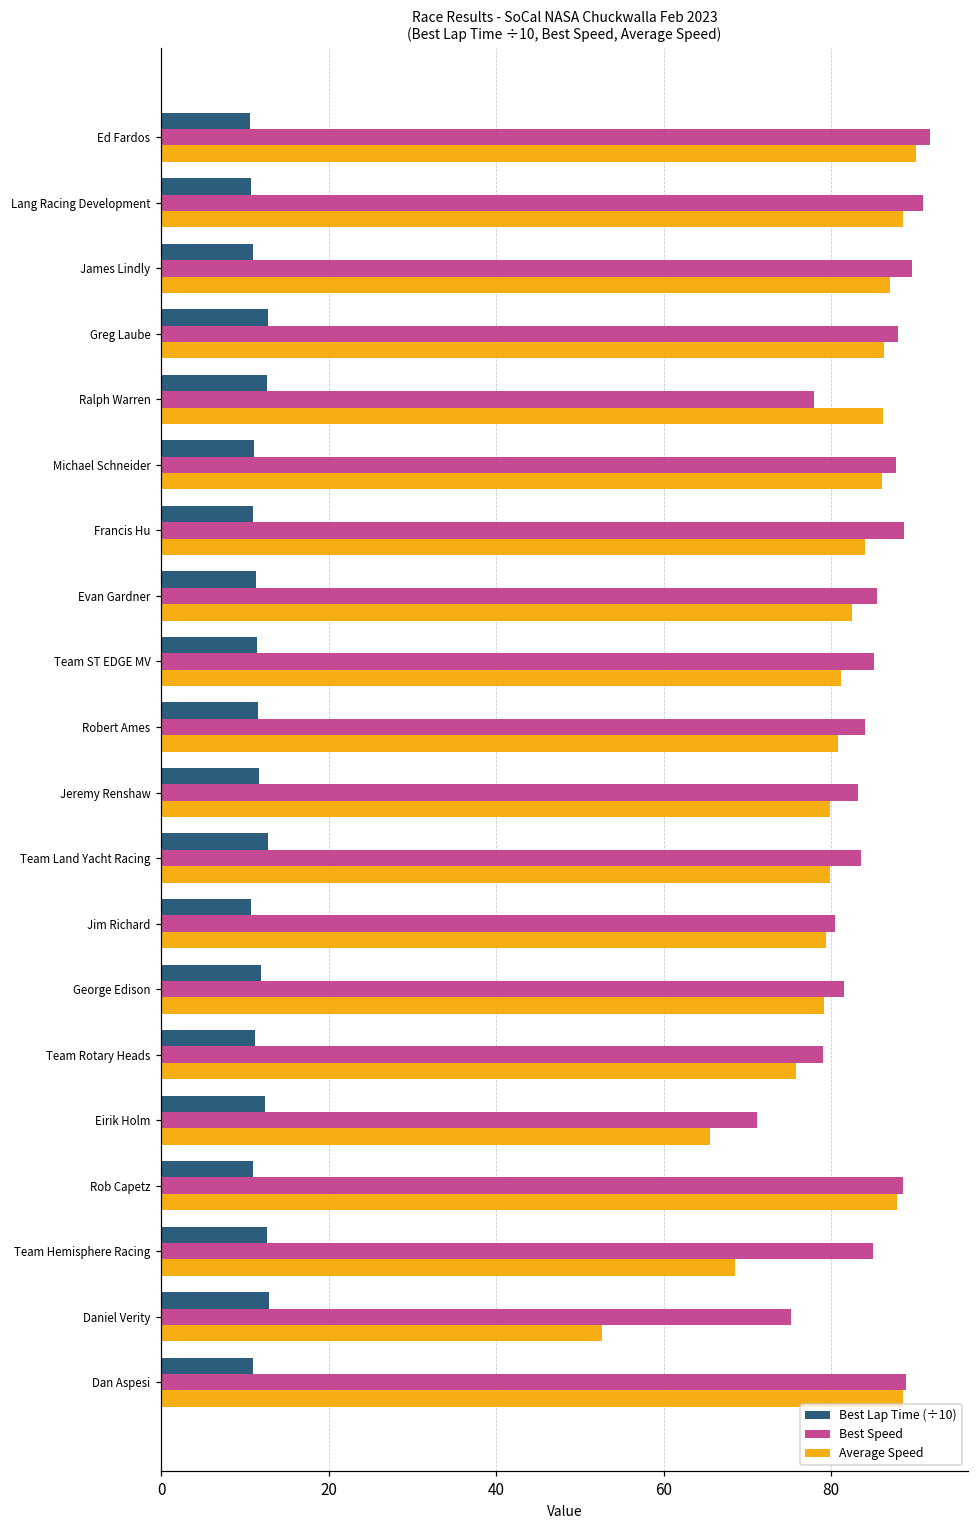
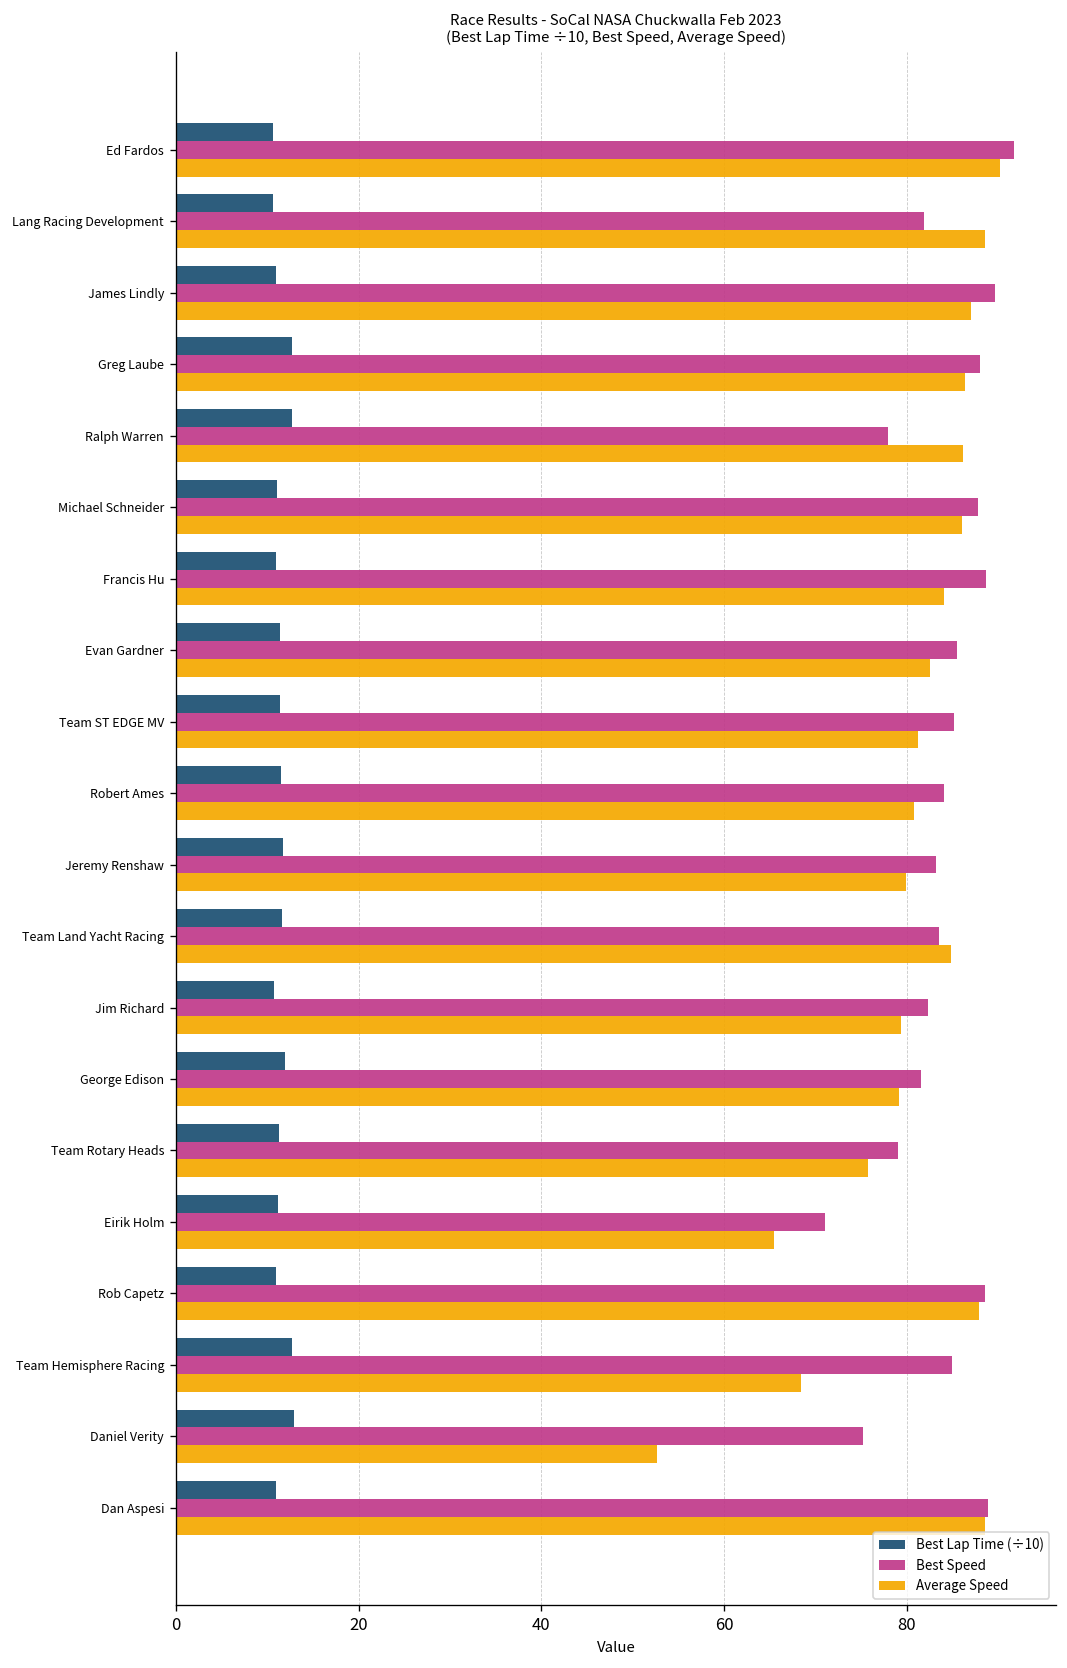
  {
    "Best Lap Time (÷10)": {
      "Ed Fardos": 11,
      "Lang Racing Development": 11,
      "James Lindly": 11,
      "Greg Laube": 13,
      "Ralph Warren": 13,
      "Michael Schneider": 11,
      "Francis Hu": 11,
      "Evan Gardner": 11,
      "Team ST EDGE MV": 11,
      "Robert Ames": 12,
      "Jeremy Renshaw": 12,
-     "Team Land Yacht Racing": 13,
+     "Team Land Yacht Racing": 12,
      "Jim Richard": 11,
      "George Edison": 12,
      "Team Rotary Heads": 11,
-     "Eirik Holm": 12,
+     "Eirik Holm": 11,
      "Rob Capetz": 11,
      "Team Hemisphere Racing": 13,
      "Daniel Verity": 13,
      "Dan Aspesi": 11
    },
    "Best Speed": {
      "Ed Fardos": 92,
-     "Lang Racing Development": 91,
+     "Lang Racing Development": 82,
      "James Lindly": 90,
      "Greg Laube": 88,
      "Ralph Warren": 78,
      "Michael Schneider": 88,
      "Francis Hu": 89,
      "Evan Gardner": 85,
      "Team ST EDGE MV": 85,
      "Robert Ames": 84,
      "Jeremy Renshaw": 83,
      "Team Land Yacht Racing": 83,
-     "Jim Richard": 80,
+     "Jim Richard": 82,
      "George Edison": 82,
      "Team Rotary Heads": 79,
      "Eirik Holm": 71,
      "Rob Capetz": 89,
      "Team Hemisphere Racing": 85,
      "Daniel Verity": 75,
      "Dan Aspesi": 89
    },
    "Average Speed": {
      "Ed Fardos": 90,
      "Lang Racing Development": 89,
      "James Lindly": 87,
      "Greg Laube": 86,
      "Ralph Warren": 86,
      "Michael Schneider": 86,
      "Francis Hu": 84,
      "Evan Gardner": 83,
      "Team ST EDGE MV": 81,
      "Robert Ames": 81,
      "Jeremy Renshaw": 80,
-     "Team Land Yacht Racing": 80,
+     "Team Land Yacht Racing": 85,
      "Jim Richard": 79,
      "George Edison": 79,
      "Team Rotary Heads": 76,
      "Eirik Holm": 66,
      "Rob Capetz": 88,
      "Team Hemisphere Racing": 68,
      "Daniel Verity": 53,
      "Dan Aspesi": 89
    }
  }
